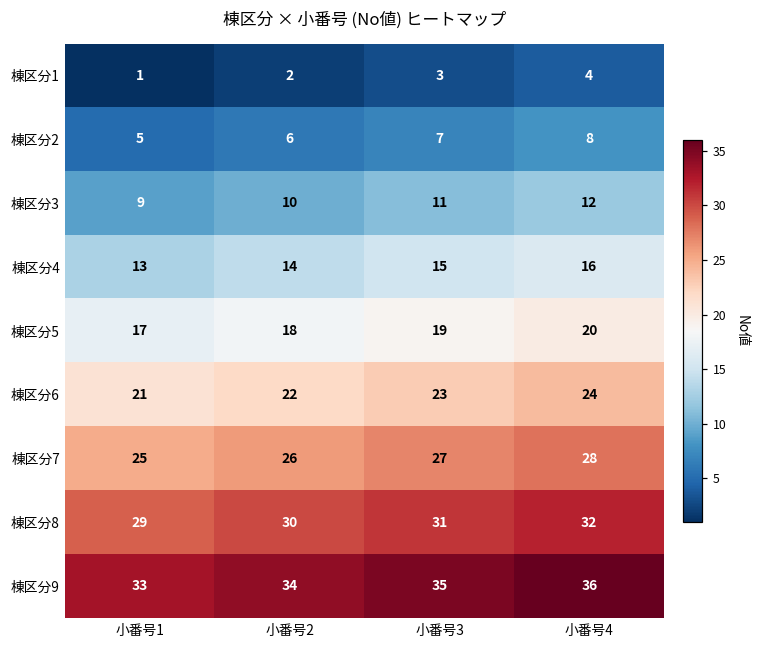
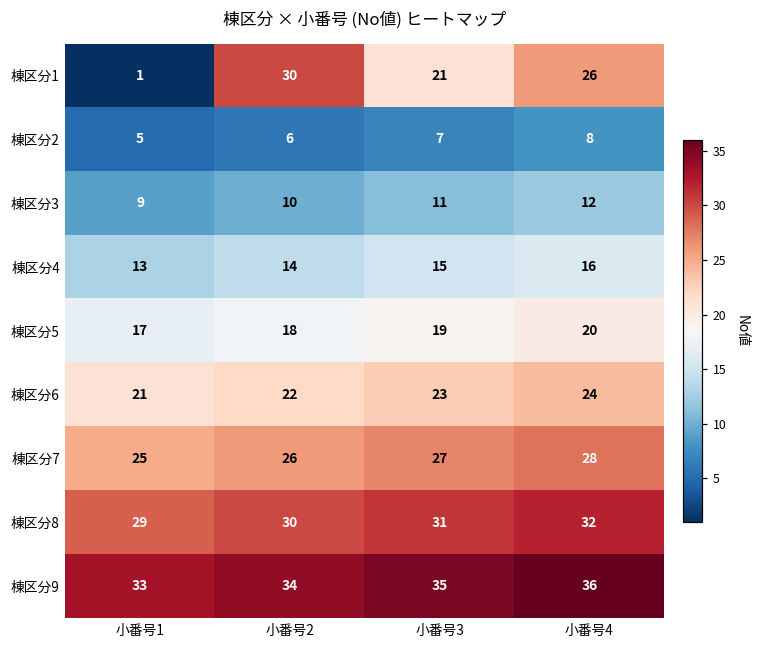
  {
    "棟区分1": {
      "小番号1": 1,
-     "小番号2": 2,
-     "小番号3": 3,
-     "小番号4": 4
+     "小番号2": 30,
+     "小番号3": 21,
+     "小番号4": 26
    },
    "棟区分2": {
      "小番号1": 5,
      "小番号2": 6,
      "小番号3": 7,
      "小番号4": 8
    },
    "棟区分3": {
      "小番号1": 9,
      "小番号2": 10,
      "小番号3": 11,
      "小番号4": 12
    },
    "棟区分4": {
      "小番号1": 13,
      "小番号2": 14,
      "小番号3": 15,
      "小番号4": 16
    },
    "棟区分5": {
      "小番号1": 17,
      "小番号2": 18,
      "小番号3": 19,
      "小番号4": 20
    },
    "棟区分6": {
      "小番号1": 21,
      "小番号2": 22,
      "小番号3": 23,
      "小番号4": 24
    },
    "棟区分7": {
      "小番号1": 25,
      "小番号2": 26,
      "小番号3": 27,
      "小番号4": 28
    },
    "棟区分8": {
      "小番号1": 29,
      "小番号2": 30,
      "小番号3": 31,
      "小番号4": 32
    },
    "棟区分9": {
      "小番号1": 33,
      "小番号2": 34,
      "小番号3": 35,
      "小番号4": 36
    }
  }
